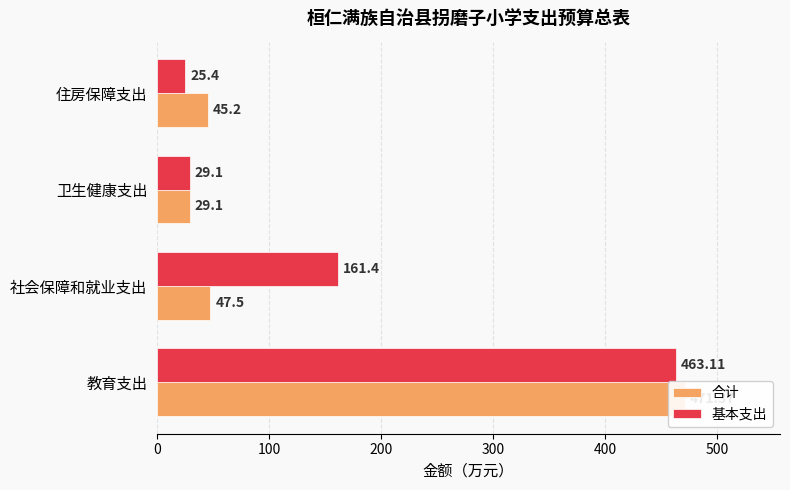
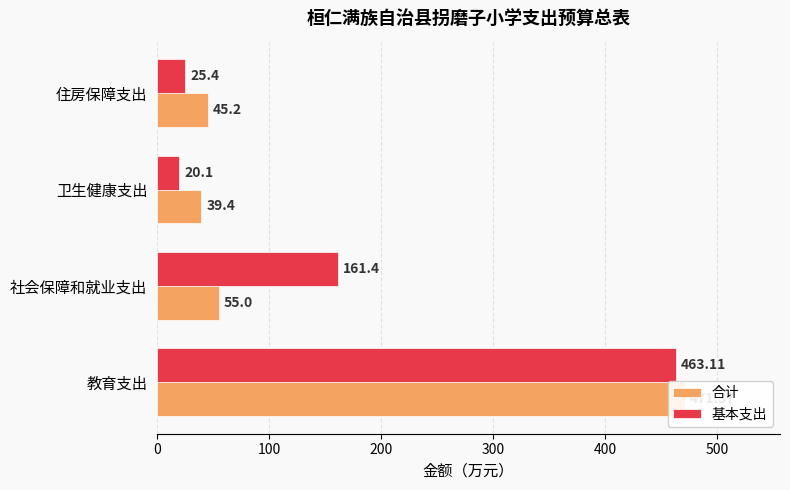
  {
    "合计": {
      "住房保障支出": 45.2,
-     "卫生健康支出": 29.1,
-     "社会保障和就业支出": 47.5
+     "卫生健康支出": 39.4,
+     "社会保障和就业支出": 55.0
    },
    "基本支出": {
      "住房保障支出": 25.4,
-     "卫生健康支出": 29.1,
+     "卫生健康支出": 20.1,
      "社会保障和就业支出": 161.4,
      "教育支出": 463.11
    }
  }
